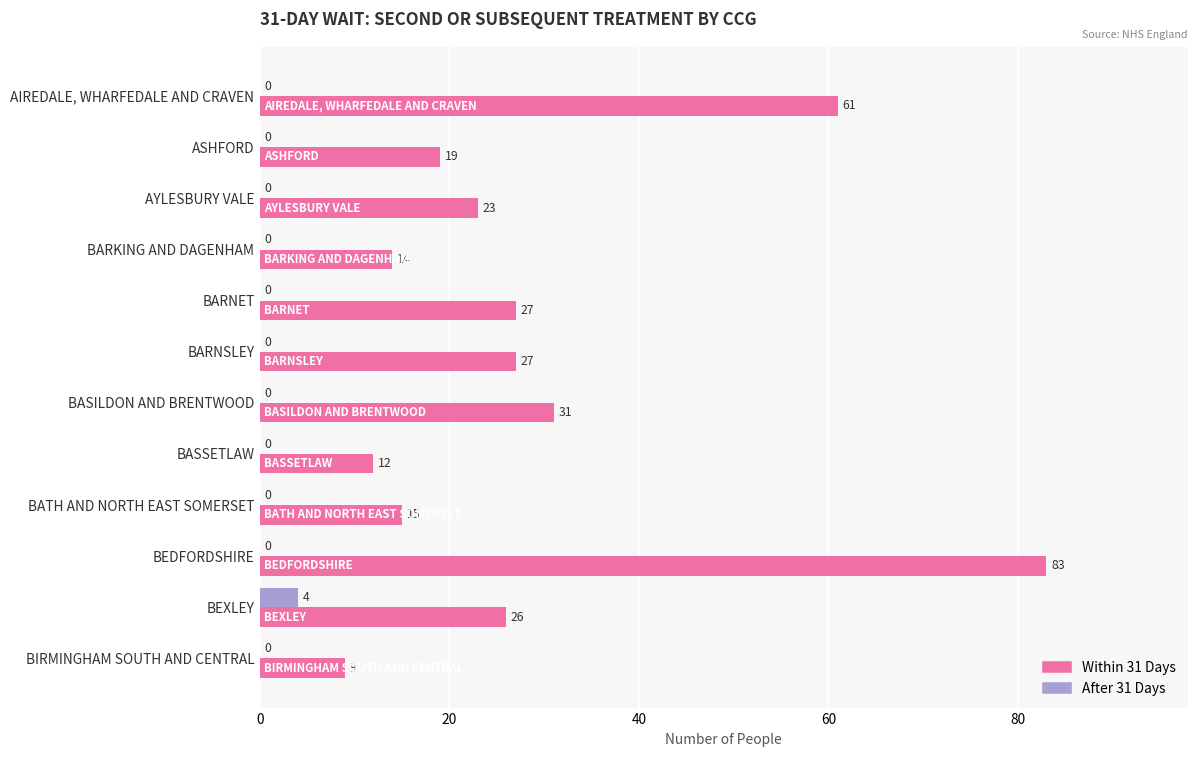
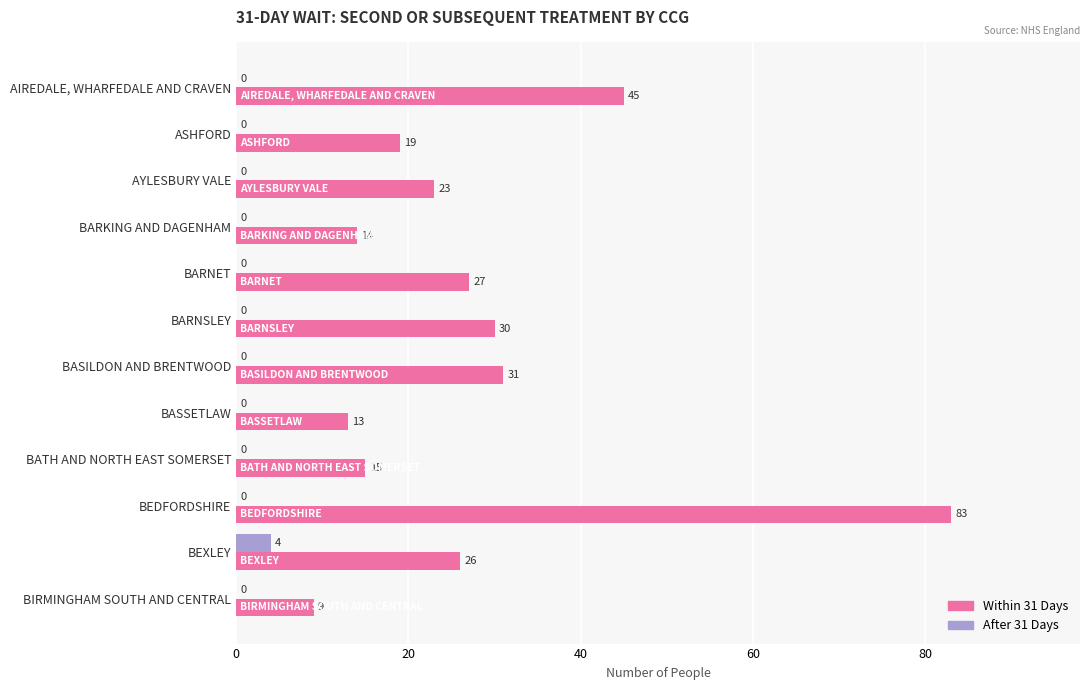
  {
    "Within 31 Days": {
-     "AIREDALE, WHARFEDALE AND CRAVEN": 61,
+     "AIREDALE, WHARFEDALE AND CRAVEN": 45,
      "ASHFORD": 19,
      "AYLESBURY VALE": 23,
      "BARNET": 27,
-     "BARNSLEY": 27,
+     "BARNSLEY": 30,
      "BASILDON AND BRENTWOOD": 31,
-     "BASSETLAW": 12,
+     "BASSETLAW": 13,
      "BEDFORDSHIRE": 83,
      "BEXLEY": 26
    },
    "After 31 Days": {
      "AIREDALE, WHARFEDALE AND CRAVEN": 0,
      "ASHFORD": 0,
      "AYLESBURY VALE": 0,
      "BARKING AND DAGENHAM": 0,
      "BARNET": 0,
      "BARNSLEY": 0,
      "BASILDON AND BRENTWOOD": 0,
      "BASSETLAW": 0,
      "BATH AND NORTH EAST SOMERSET": 0,
      "BEDFORDSHIRE": 0,
      "BEXLEY": 4,
      "BIRMINGHAM SOUTH AND CENTRAL": 0
    }
  }
